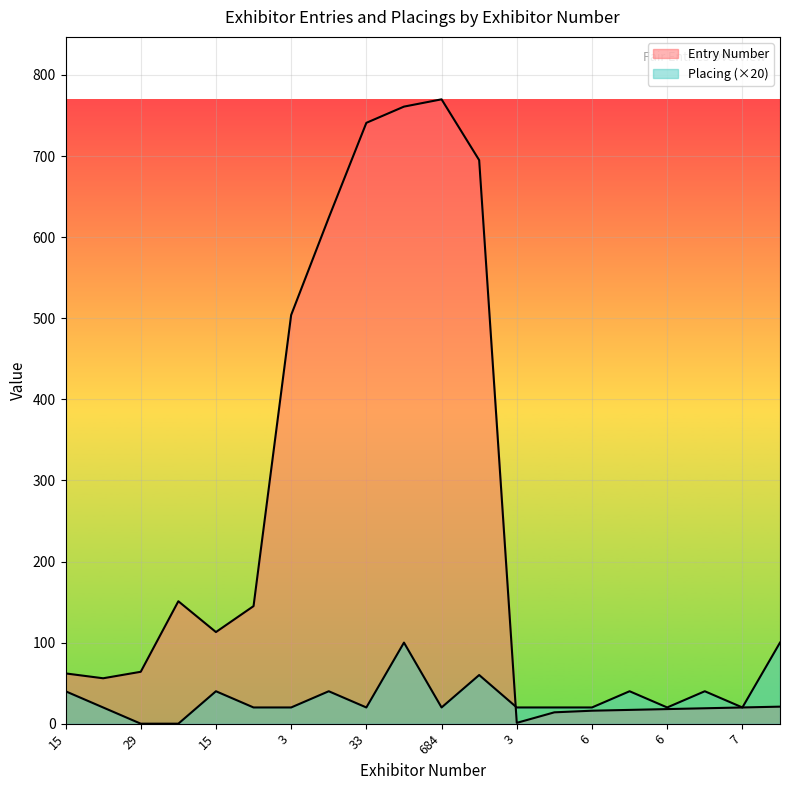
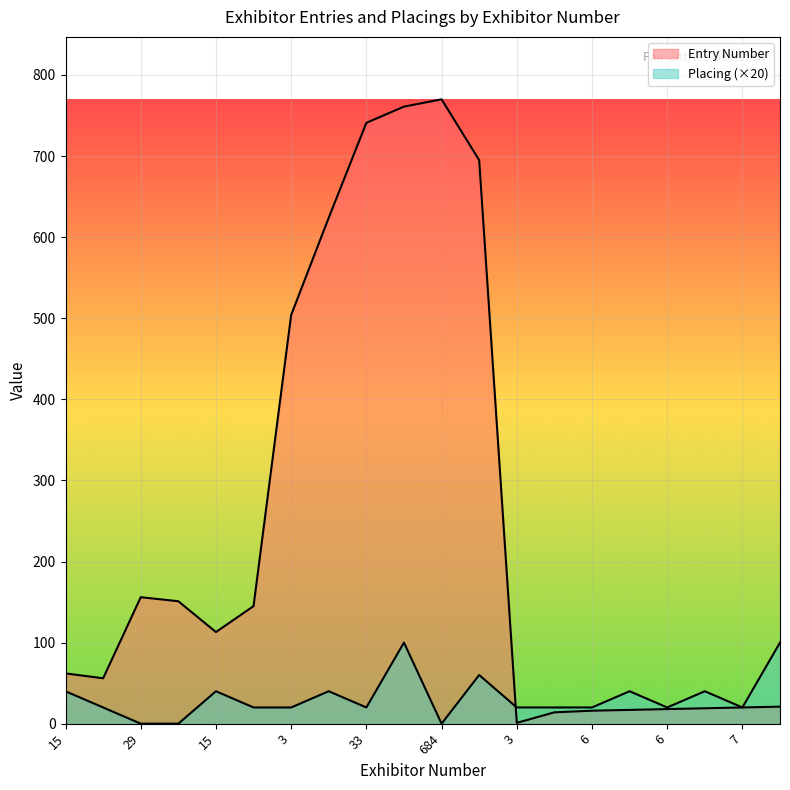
  {
    "Entry Number": {
-     "29": 60,
+     "29": 160,
      "33": 740,
      "684": 770
    },
    "Placing (×20)": {
      "29": 0,
      "33": 20,
-     "684": 20
+     "684": 0
    }
  }
